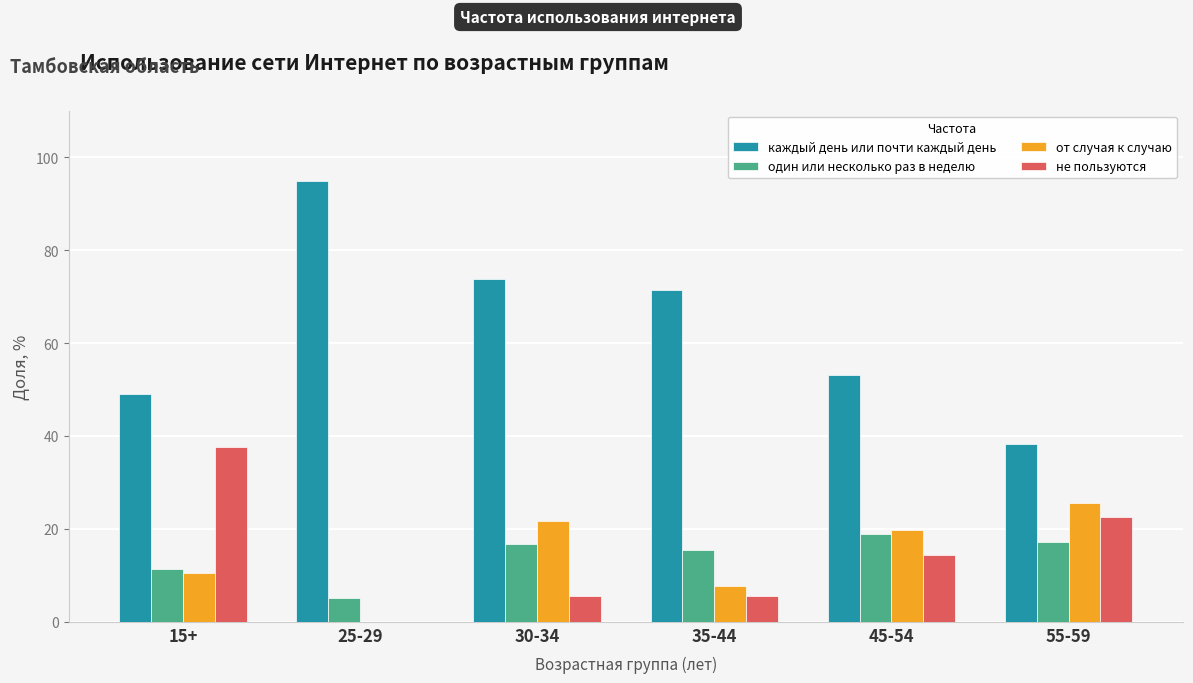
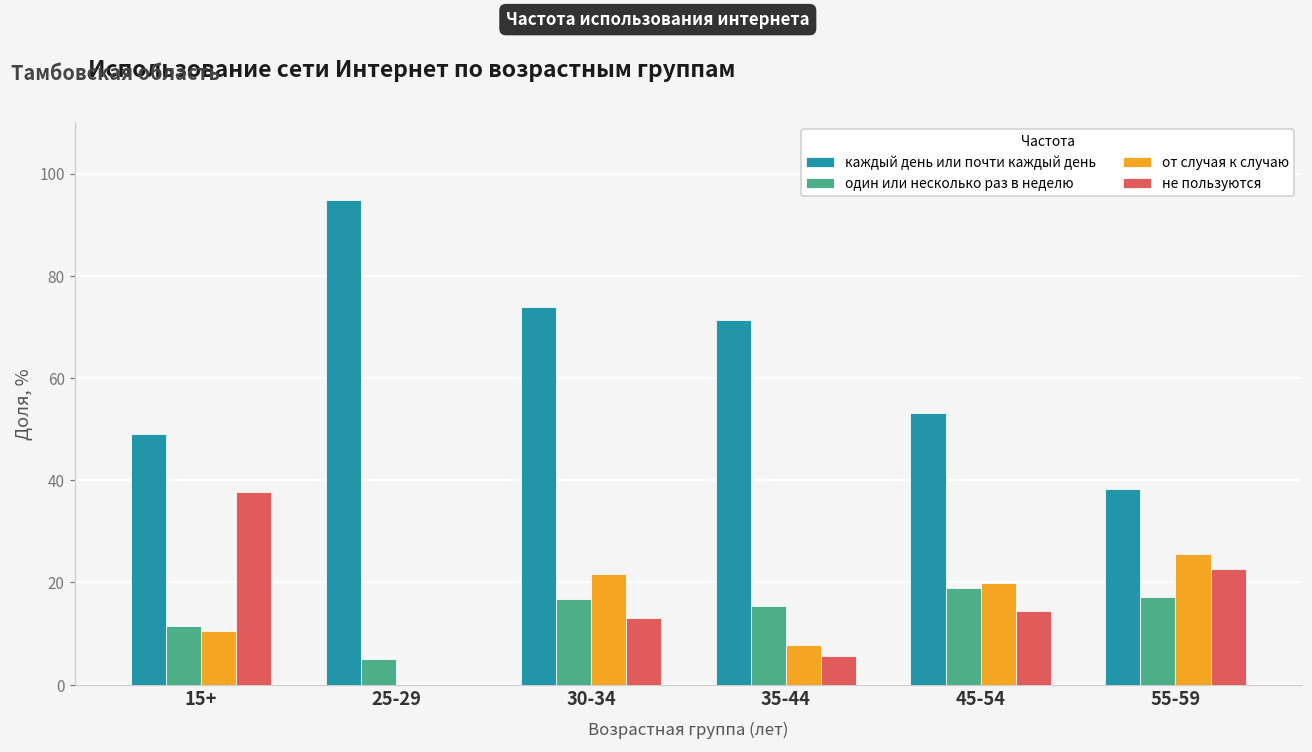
  {
    "от случая к случаю": {
      "15+": 10,
      "25-29": 0,
      "30-34": 22,
      "35-44": 8,
      "45-54": 20,
      "55-59": 25
    },
    "не пользуются": {
      "15+": 38,
      "25-29": 0,
-     "30-34": 5,
+     "30-34": 13,
      "35-44": 6,
      "45-54": 14,
      "55-59": 23
    }
  }
